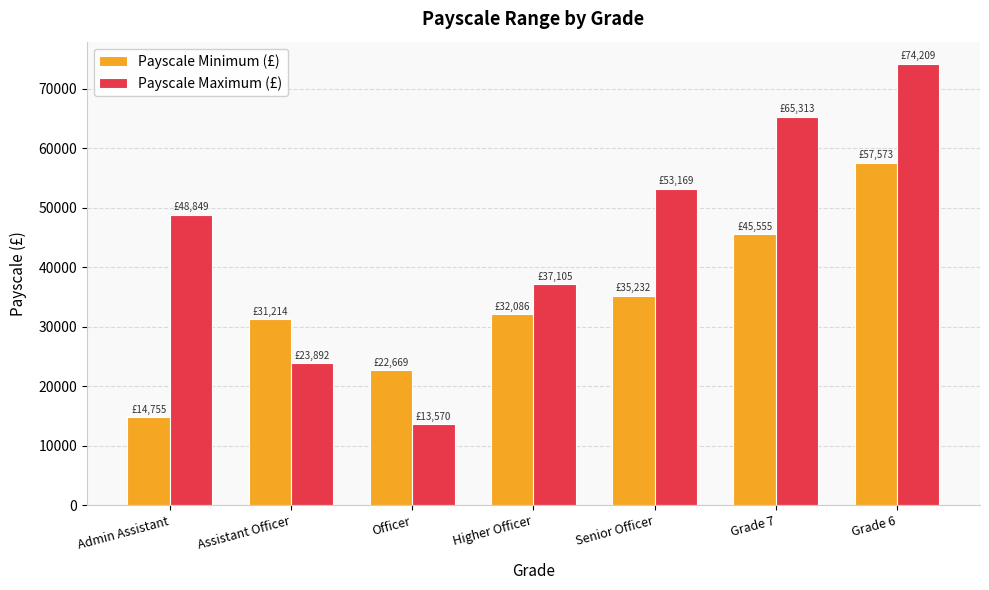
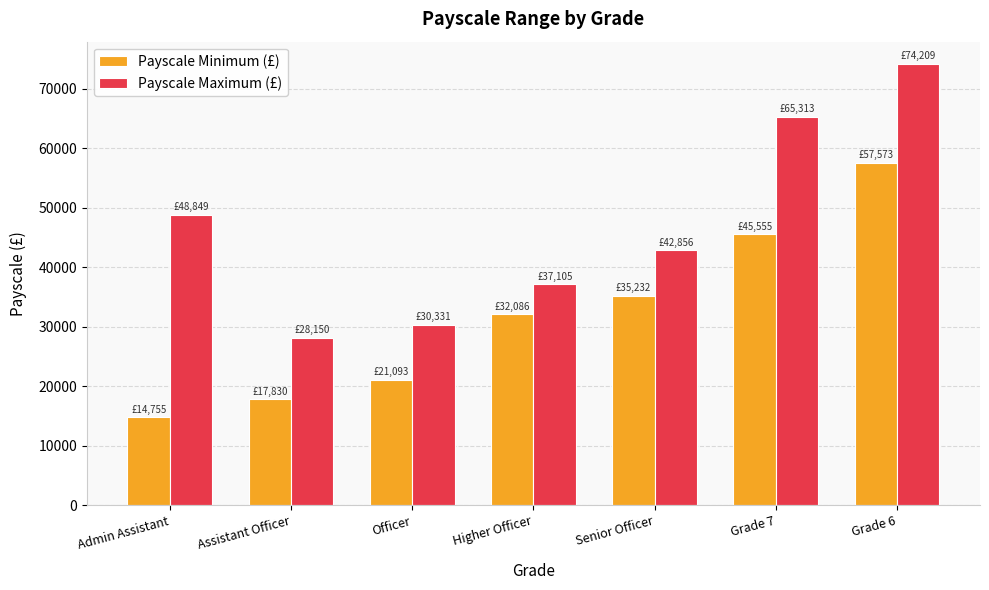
  {
    "Payscale Minimum (£)": {
      "Admin Assistant": "£14,755",
-     "Assistant Officer": "£31,214",
-     "Officer": "£22,669",
+     "Assistant Officer": "£17,830",
+     "Officer": "£21,093",
      "Higher Officer": "£32,086",
      "Senior Officer": "£35,232",
      "Grade 7": "£45,555",
      "Grade 6": "£57,573"
    },
    "Payscale Maximum (£)": {
      "Admin Assistant": "£48,849",
-     "Assistant Officer": "£23,892",
-     "Officer": "£13,570",
+     "Assistant Officer": "£28,150",
+     "Officer": "£30,331",
      "Higher Officer": "£37,105",
-     "Senior Officer": "£53,169",
+     "Senior Officer": "£42,856",
      "Grade 7": "£65,313",
      "Grade 6": "£74,209"
    }
  }
